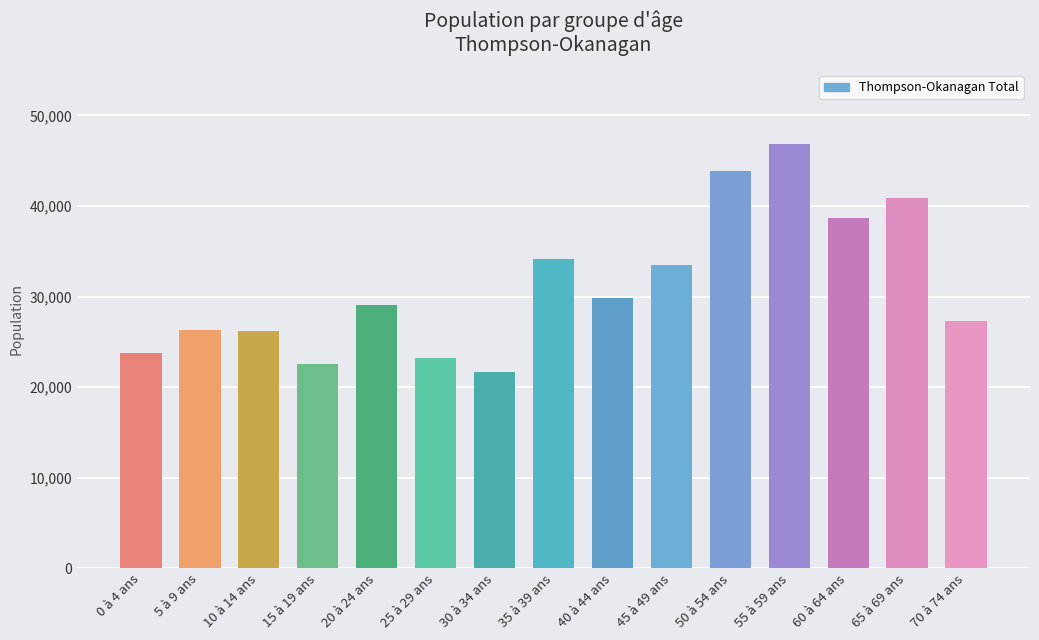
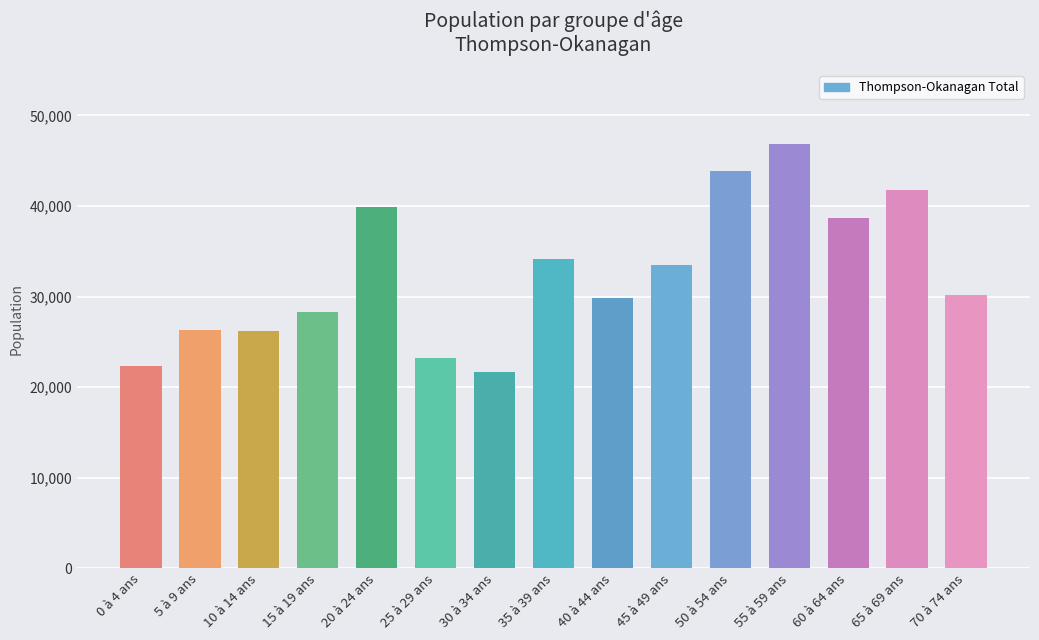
  {
-   "0 à 4 ans": "24,000",
+   "0 à 4 ans": "22,000",
    "5 à 9 ans": "26,000",
    "10 à 14 ans": "26,000",
-   "15 à 19 ans": "23,000",
-   "20 à 24 ans": "29,000",
+   "15 à 19 ans": "28,000",
+   "20 à 24 ans": "40,000",
    "25 à 29 ans": "23,000",
    "30 à 34 ans": "22,000",
    "35 à 39 ans": "34,000",
    "40 à 44 ans": "30,000",
    "45 à 49 ans": "33,000",
    "50 à 54 ans": "44,000",
    "55 à 59 ans": "47,000",
    "60 à 64 ans": "39,000",
-   "65 à 69 ans": "41,000",
-   "70 à 74 ans": "27,000"
+   "65 à 69 ans": "42,000",
+   "70 à 74 ans": "30,000"
  }
